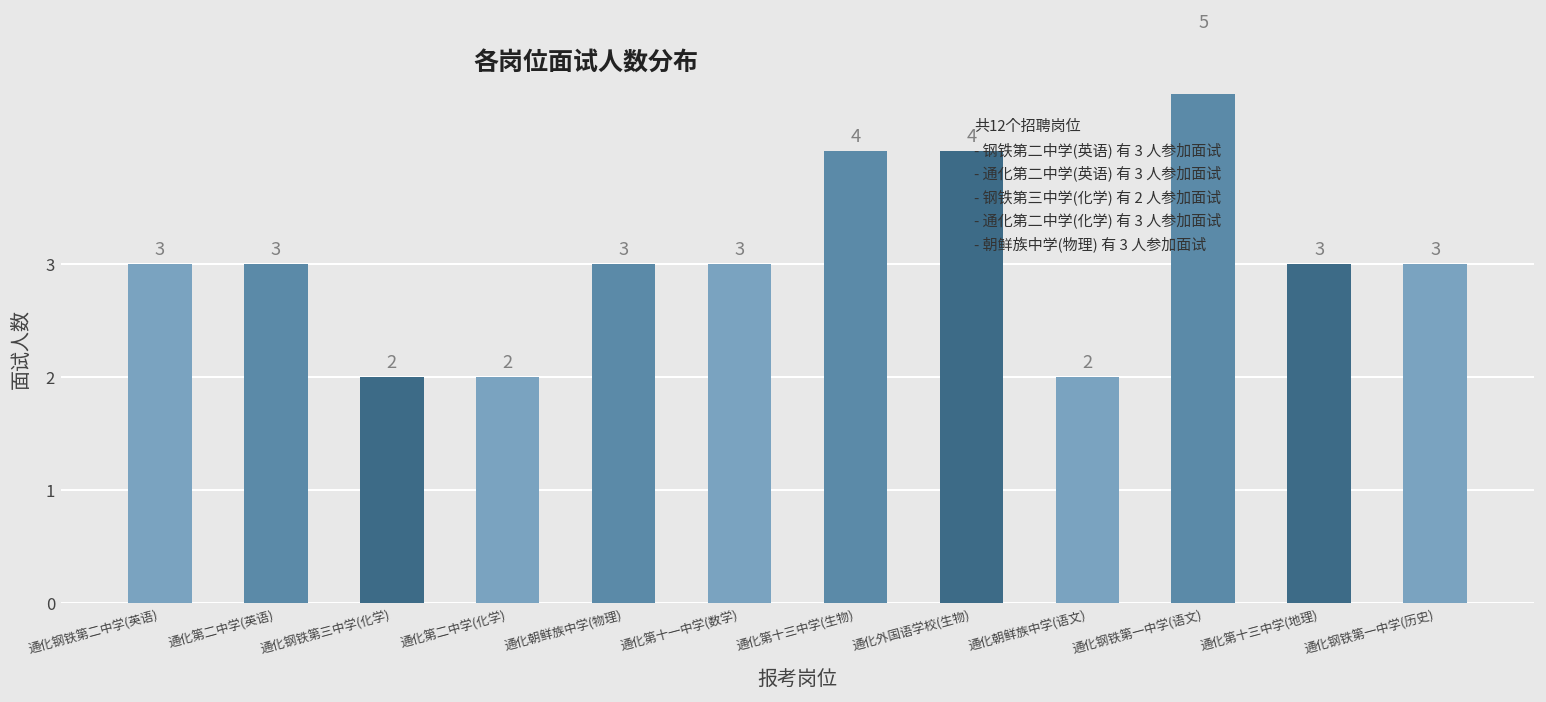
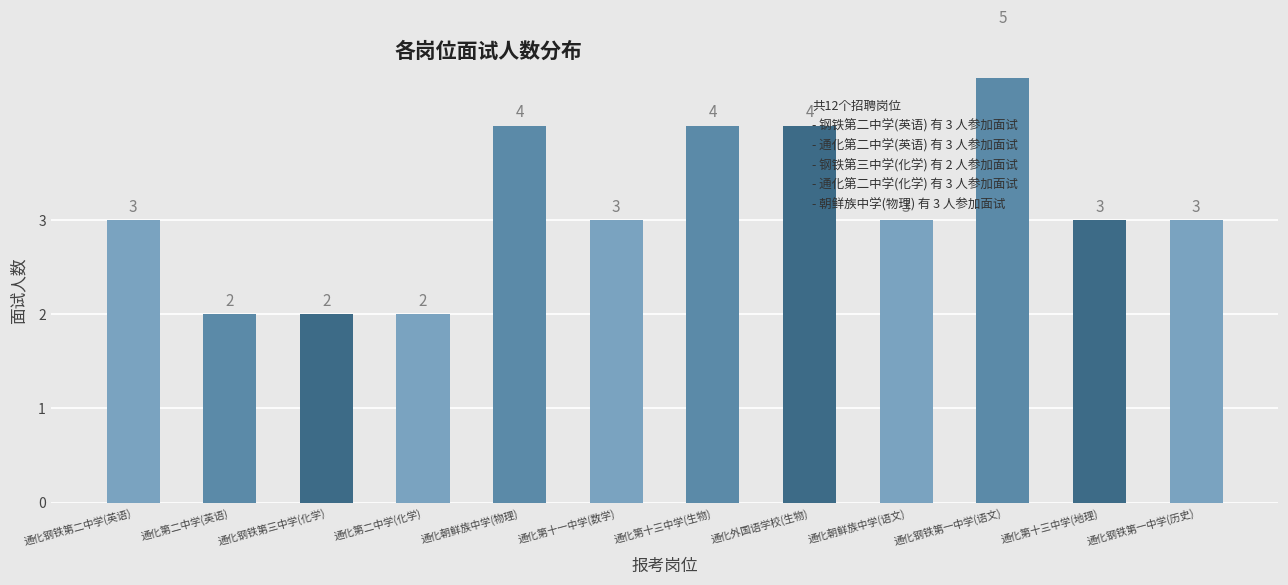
  {
    "通化钢铁第二中学(英语)": 3,
-   "通化第二中学(英语)": 3,
+   "通化第二中学(英语)": 2,
    "通化钢铁第三中学(化学)": 2,
    "通化第二中学(化学)": 2,
-   "通化朝鲜族中学(物理)": 3,
+   "通化朝鲜族中学(物理)": 4,
    "通化第十一中学(数学)": 3,
    "通化第十三中学(生物)": 4,
-   "通化朝鲜族中学(语文)": 2,
+   "通化朝鲜族中学(语文)": 3,
    "通化第十三中学(地理)": 3,
    "通化钢铁第一中学(历史)": 3
  }
